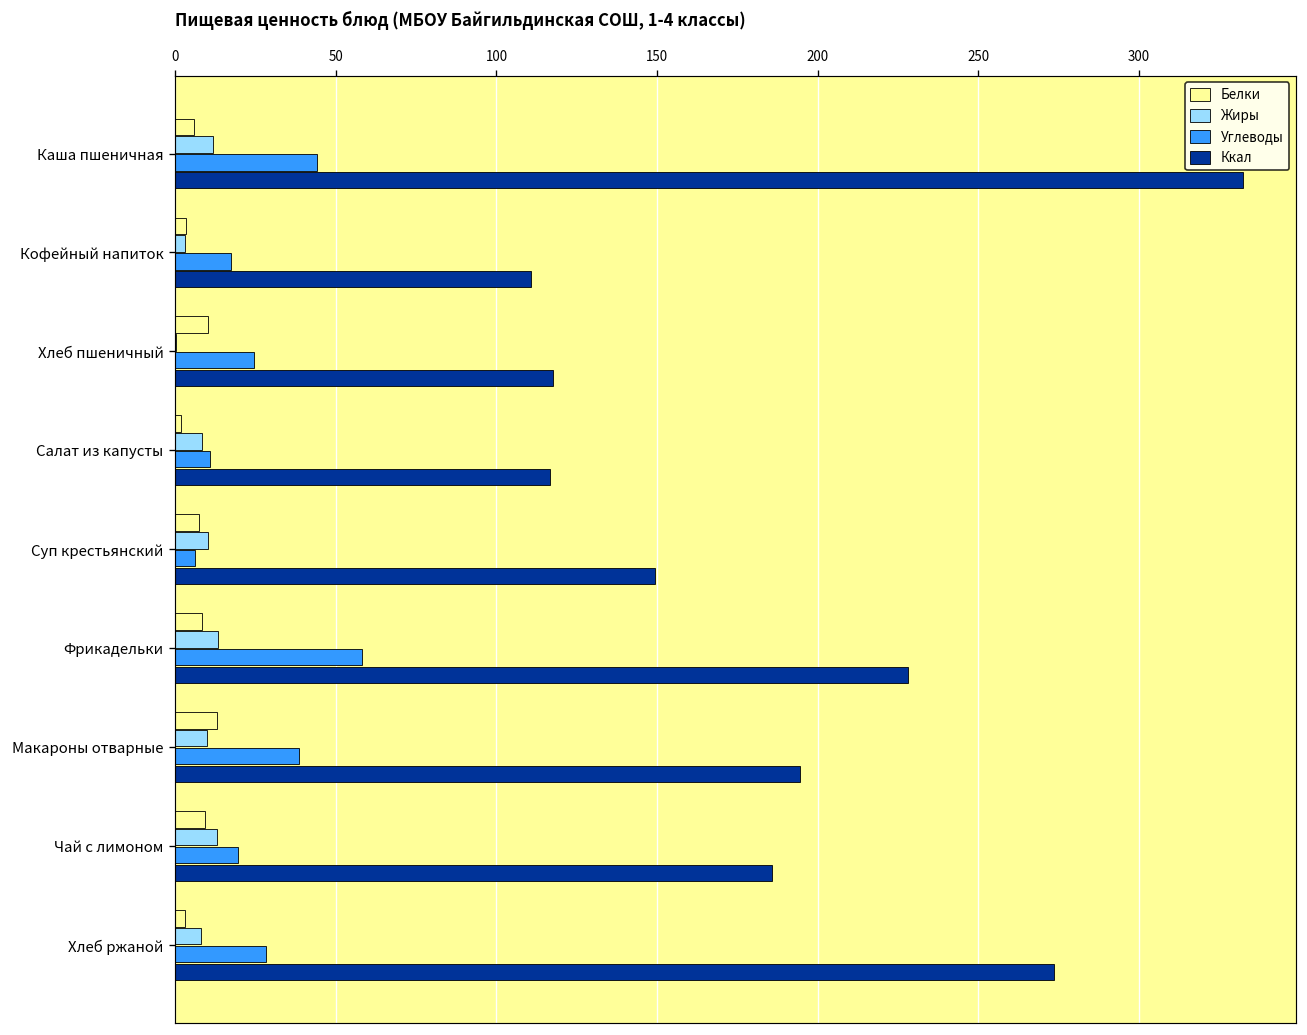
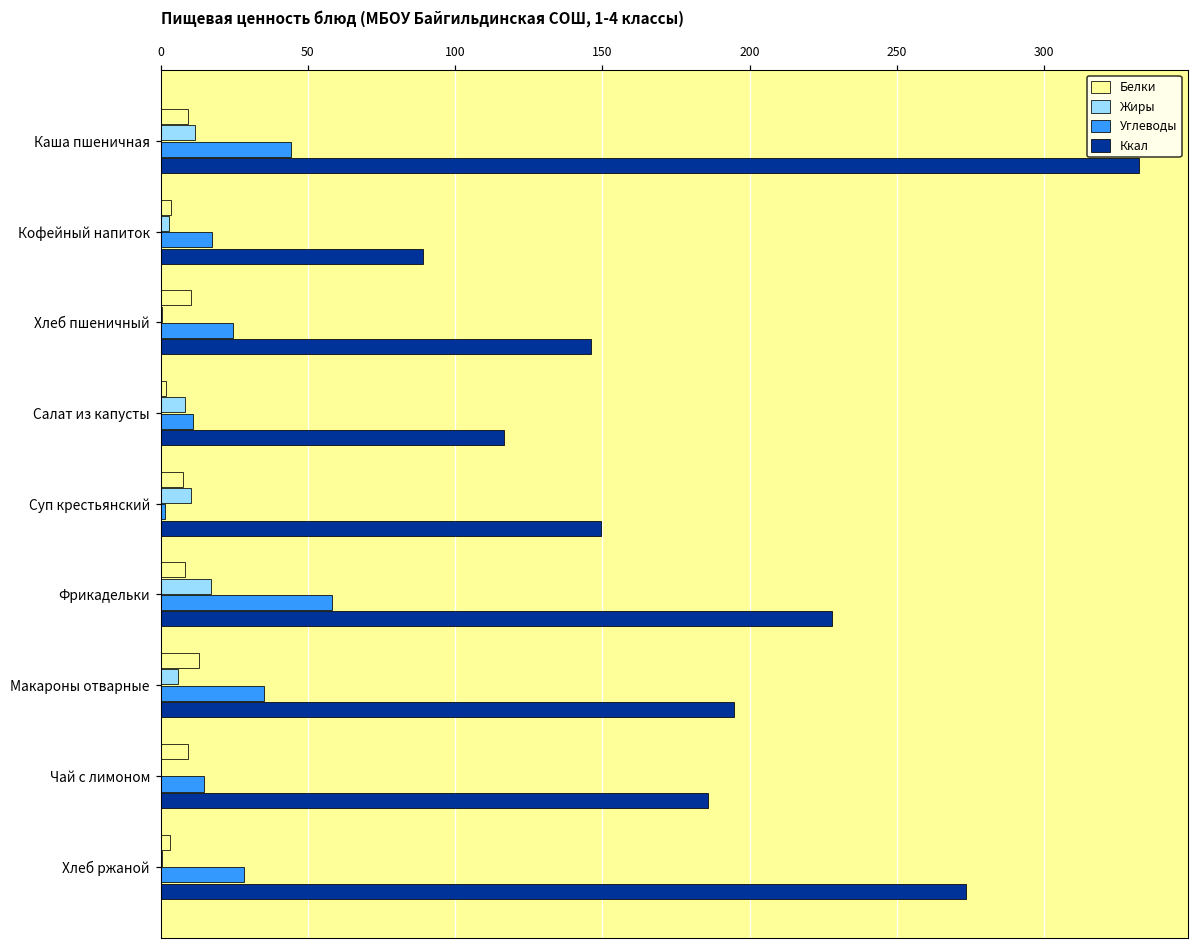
  {
    "Белки": {
-     "Каша пшеничная": 6,
+     "Каша пшеничная": 9,
      "Кофейный напиток": 3,
      "Хлеб пшеничный": 10,
      "Салат из капусты": 2,
      "Суп крестьянский": 8,
      "Фрикадельки": 8,
      "Макароны отварные": 13,
      "Чай с лимоном": 9,
      "Хлеб ржаной": 3
    },
    "Жиры": {
      "Каша пшеничная": 12,
      "Кофейный напиток": 3,
      "Салат из капусты": 8,
      "Суп крестьянский": 10,
-     "Фрикадельки": 13,
-     "Макароны отварные": 10,
-     "Чай с лимоном": 13,
-     "Хлеб ржаной": 8
+     "Фрикадельки": 17,
+     "Макароны отварные": 6,
+     "Чай с лимоном": 0,
+     "Хлеб ржаной": 1
    },
    "Углеводы": {
      "Каша пшеничная": 44,
      "Кофейный напиток": 18,
      "Хлеб пшеничный": 25,
      "Салат из капусты": 11,
-     "Суп крестьянский": 6,
+     "Суп крестьянский": 2,
      "Фрикадельки": 58,
-     "Макароны отварные": 39,
-     "Чай с лимоном": 19,
+     "Макароны отварные": 35,
+     "Чай с лимоном": 15,
      "Хлеб ржаной": 28
    },
    "Ккал": {
      "Каша пшеничная": 332,
-     "Кофейный напиток": 111,
-     "Хлеб пшеничный": 118,
+     "Кофейный напиток": 89,
+     "Хлеб пшеничный": 146,
      "Салат из капусты": 117,
      "Суп крестьянский": 149,
      "Фрикадельки": 228,
      "Макароны отварные": 195,
      "Чай с лимоном": 186,
      "Хлеб ржаной": 273
    }
  }
